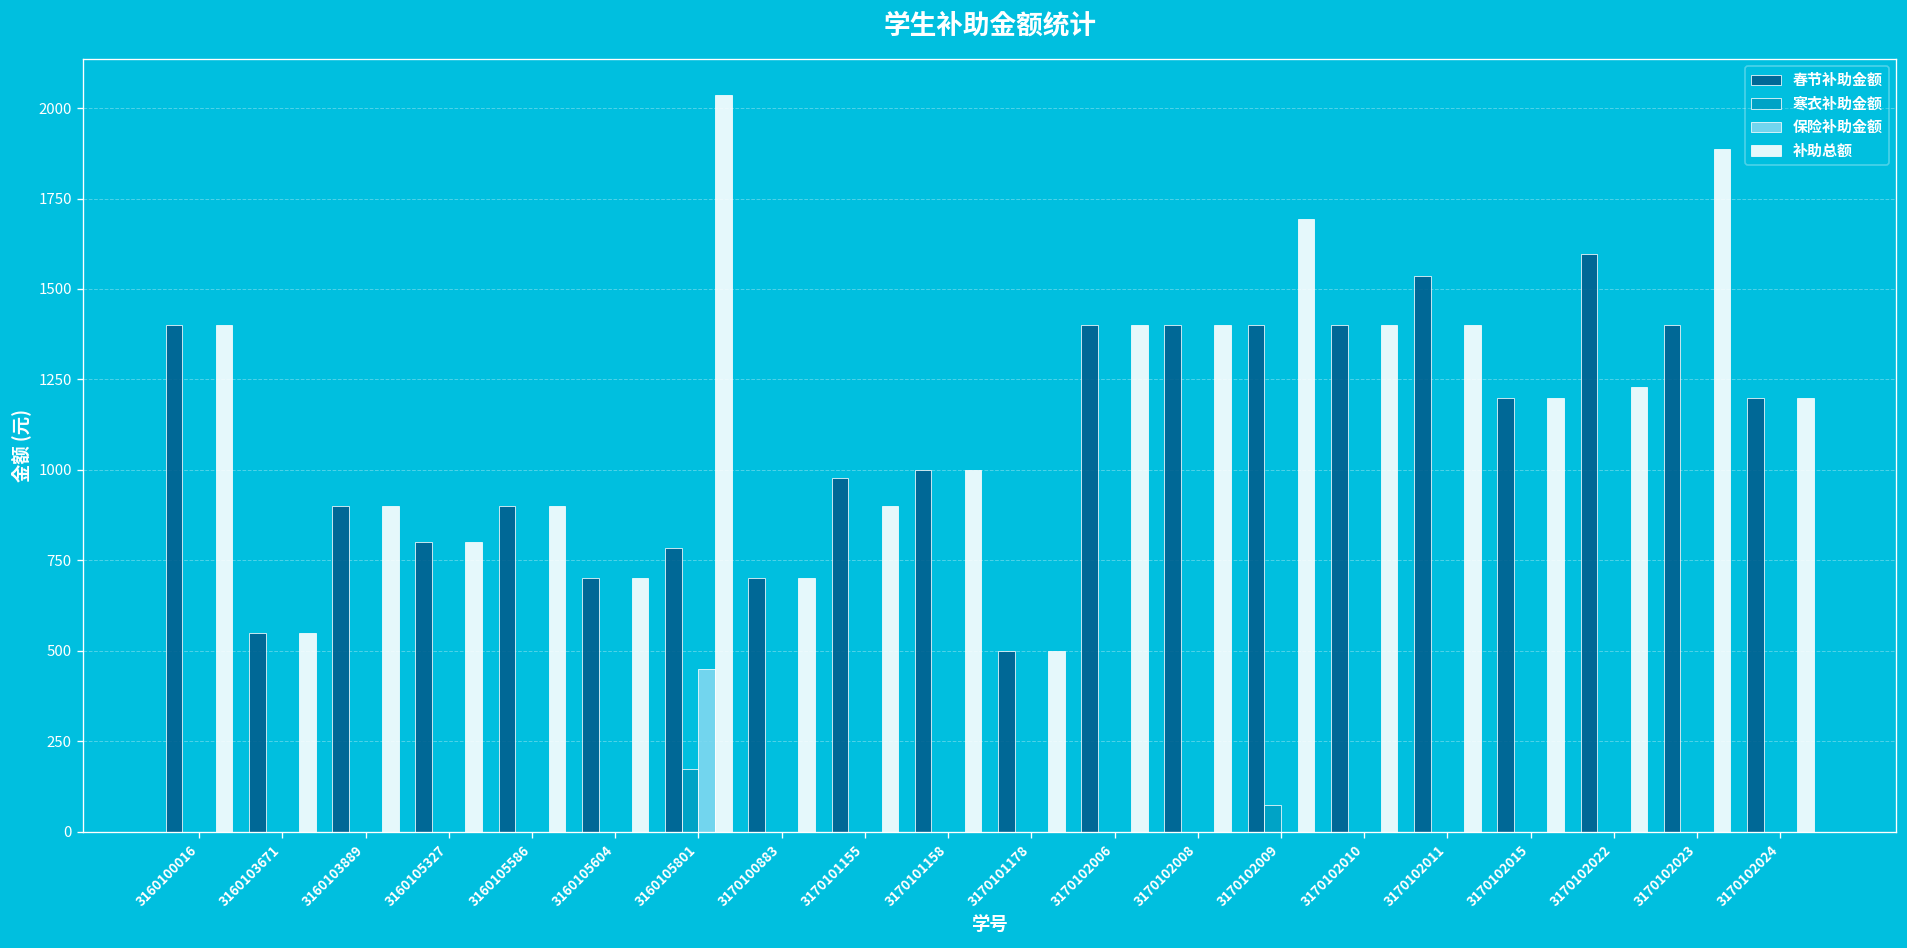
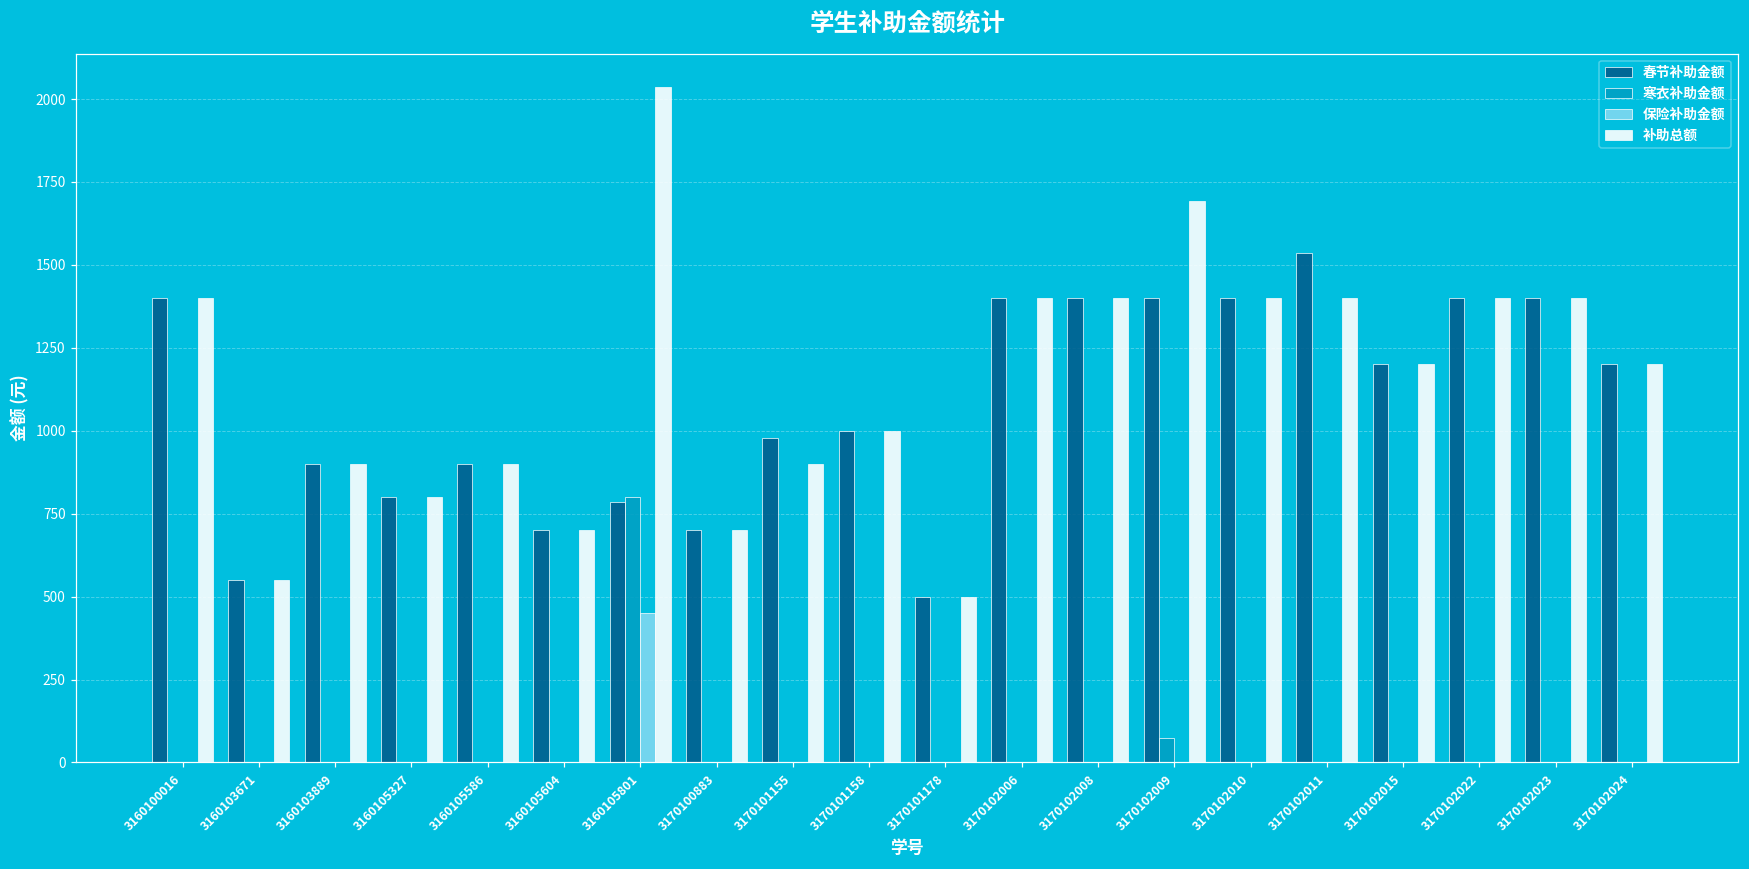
  {
    "春节补助金额": {
      "3160100016": 1400,
      "3160103671": 550,
      "3160103889": 900,
      "3160105327": 800,
      "3160105586": 900,
      "3160105604": 700,
      "3160105801": 790,
      "3170100883": 700,
      "3170101155": 980,
      "3170101158": 1000,
      "3170101178": 500,
      "3170102006": 1400,
      "3170102008": 1400,
      "3170102009": 1400,
      "3170102010": 1400,
      "3170102011": 1540,
      "3170102015": 1200,
-     "3170102022": 1600,
+     "3170102022": 1400,
      "3170102023": 1400,
      "3170102024": 1200
    },
    "寒衣补助金额": {
      "3160100016": 0,
      "3160103671": 0,
      "3160103889": 0,
      "3160105327": 0,
      "3160105586": 0,
      "3160105604": 0,
-     "3160105801": 170,
+     "3160105801": 800,
      "3170100883": 0,
      "3170101155": 0,
      "3170101158": 0,
      "3170101178": 0,
      "3170102006": 0,
      "3170102008": 0,
      "3170102009": 70,
      "3170102010": 0,
      "3170102011": 0,
      "3170102015": 0,
      "3170102022": 0,
      "3170102023": 0,
      "3170102024": 0
    },
    "保险补助金额": {
      "3160100016": 0,
      "3160103671": 0,
      "3160103889": 0,
      "3160105327": 0,
      "3160105586": 0,
      "3160105604": 0,
      "3160105801": 450,
      "3170100883": 0,
      "3170101155": 0,
      "3170101158": 0,
      "3170101178": 0,
      "3170102006": 0,
      "3170102008": 0,
      "3170102009": 0,
      "3170102010": 0,
      "3170102011": 0,
      "3170102015": 0,
      "3170102022": 0,
      "3170102023": 0,
      "3170102024": 0
    },
    "补助总额": {
      "3160100016": 1400,
      "3160103671": 550,
      "3160103889": 900,
      "3160105327": 800,
      "3160105586": 900,
      "3160105604": 700,
      "3160105801": 2040,
      "3170100883": 700,
      "3170101155": 900,
      "3170101158": 1000,
      "3170101178": 500,
      "3170102006": 1400,
      "3170102008": 1400,
      "3170102009": 1690,
      "3170102010": 1400,
      "3170102011": 1400,
      "3170102015": 1200,
-     "3170102022": 1230,
-     "3170102023": 1890,
+     "3170102022": 1400,
+     "3170102023": 1400,
      "3170102024": 1200
    }
  }
